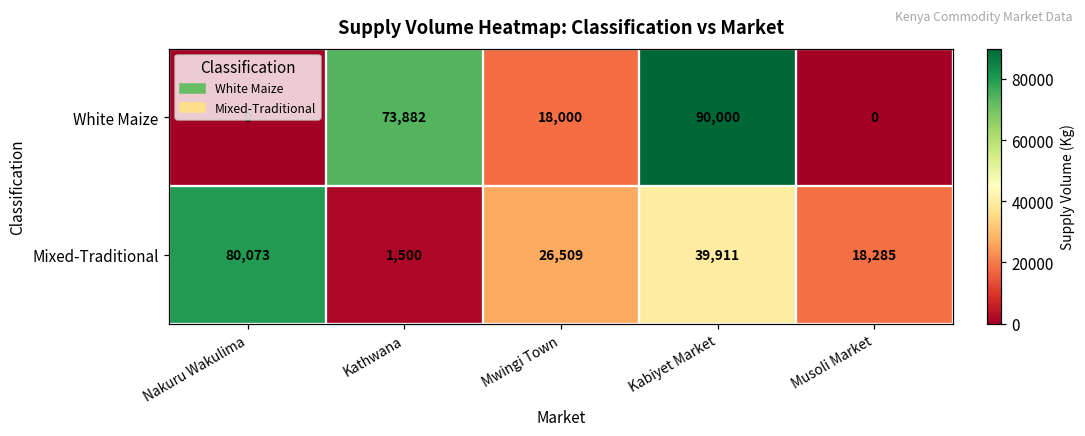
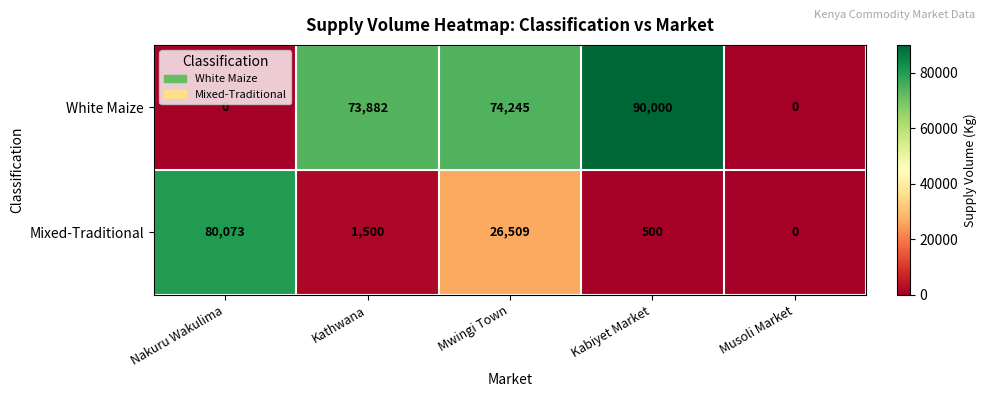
  {
    "White Maize": {
      "Kathwana": "73,882",
-     "Mwingi Town": "18,000",
+     "Mwingi Town": "74,245",
      "Kabiyet Market": "90,000",
      "Musoli Market": "0"
    },
    "Mixed-Traditional": {
      "Nakuru Wakulima": "80,073",
      "Kathwana": "1,500",
      "Mwingi Town": "26,509",
-     "Kabiyet Market": "39,911",
-     "Musoli Market": "18,285"
+     "Kabiyet Market": "500",
+     "Musoli Market": "0"
    }
  }
